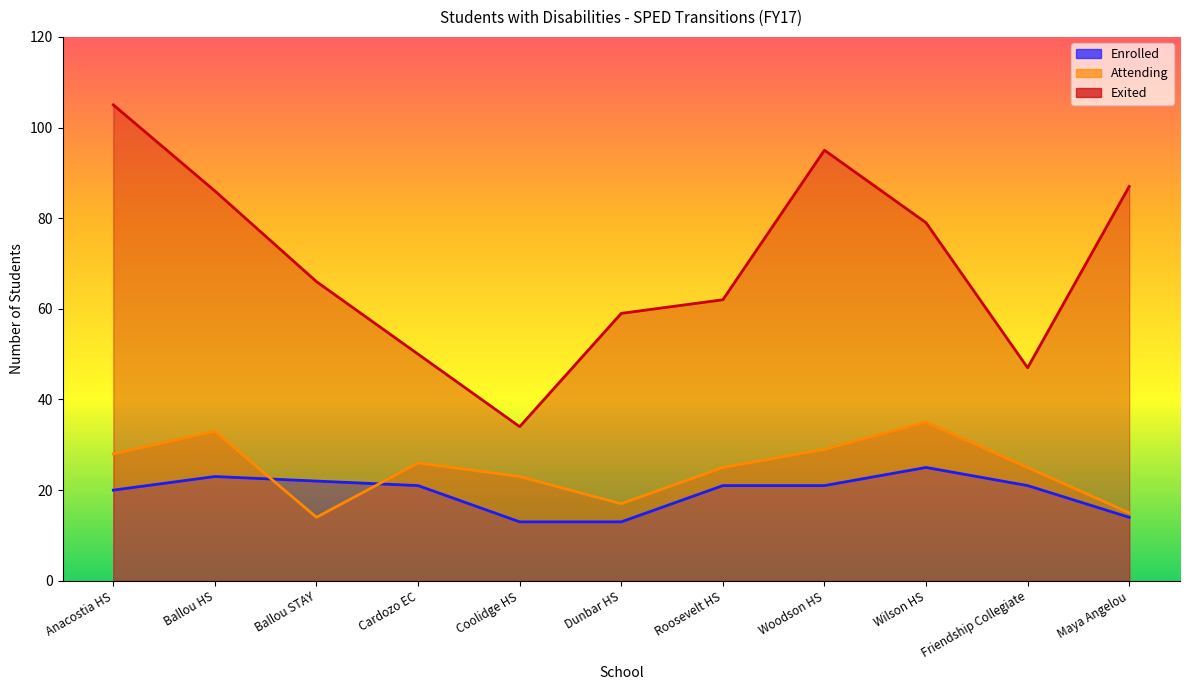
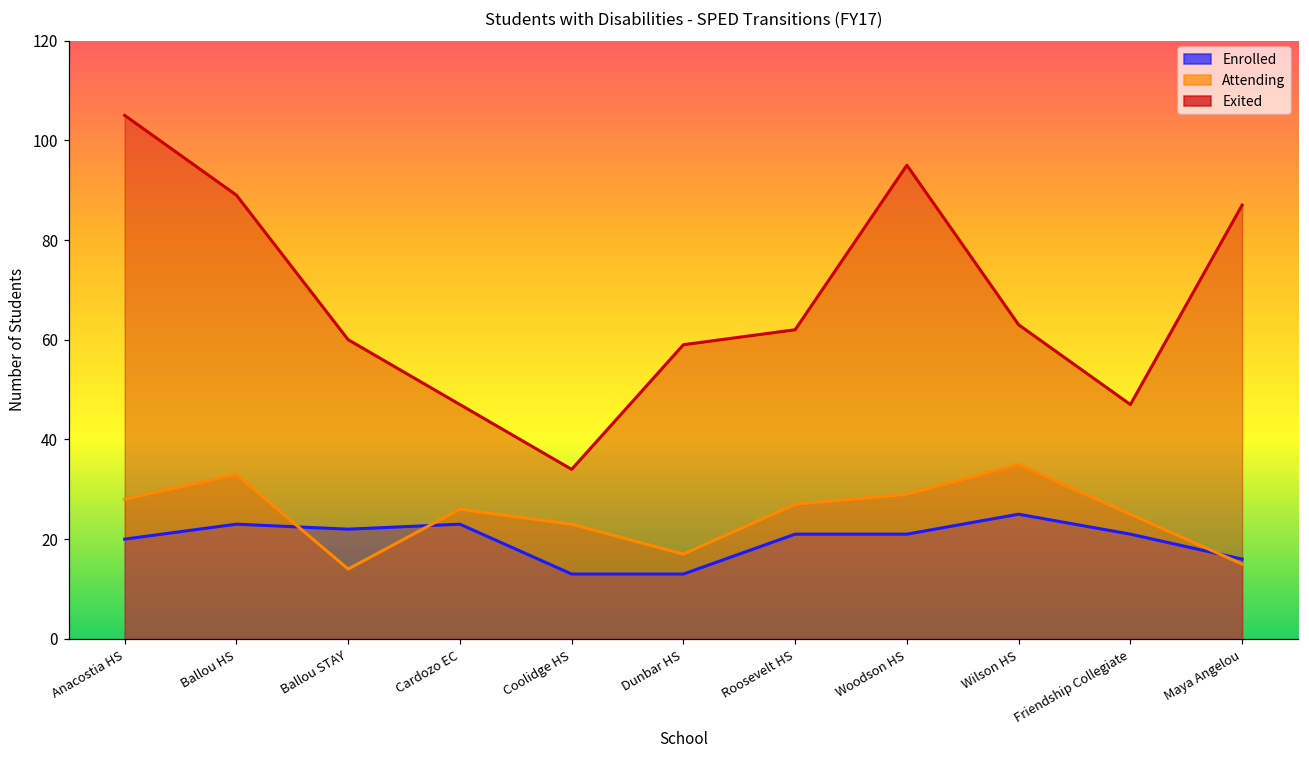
  {
    "Enrolled": {
      "Anacostia HS": 20,
      "Ballou HS": 23,
      "Ballou STAY": 22,
-     "Cardozo EC": 21,
+     "Cardozo EC": 23,
      "Coolidge HS": 13,
      "Dunbar HS": 13,
      "Roosevelt HS": 21,
      "Woodson HS": 21,
      "Wilson HS": 25,
      "Friendship Collegiate": 21,
-     "Maya Angelou": 14
+     "Maya Angelou": 16
    },
    "Attending": {
      "Anacostia HS": 28,
      "Ballou HS": 33,
      "Ballou STAY": 14,
      "Cardozo EC": 26,
      "Coolidge HS": 23,
      "Dunbar HS": 17,
-     "Roosevelt HS": 25,
+     "Roosevelt HS": 27,
      "Woodson HS": 29,
      "Wilson HS": 35,
      "Friendship Collegiate": 25,
      "Maya Angelou": 15
    },
    "Exited": {
      "Anacostia HS": 105,
-     "Ballou HS": 86,
-     "Ballou STAY": 66,
-     "Cardozo EC": 50,
+     "Ballou HS": 89,
+     "Ballou STAY": 60,
+     "Cardozo EC": 47,
      "Coolidge HS": 34,
      "Dunbar HS": 59,
      "Roosevelt HS": 62,
      "Woodson HS": 95,
-     "Wilson HS": 79,
+     "Wilson HS": 63,
      "Friendship Collegiate": 47,
      "Maya Angelou": 87
    }
  }
